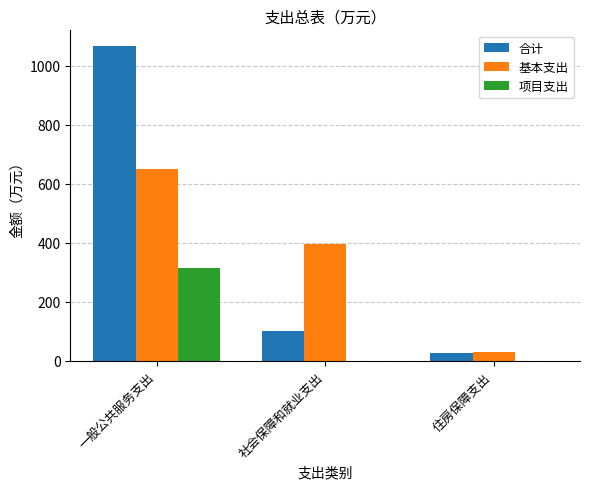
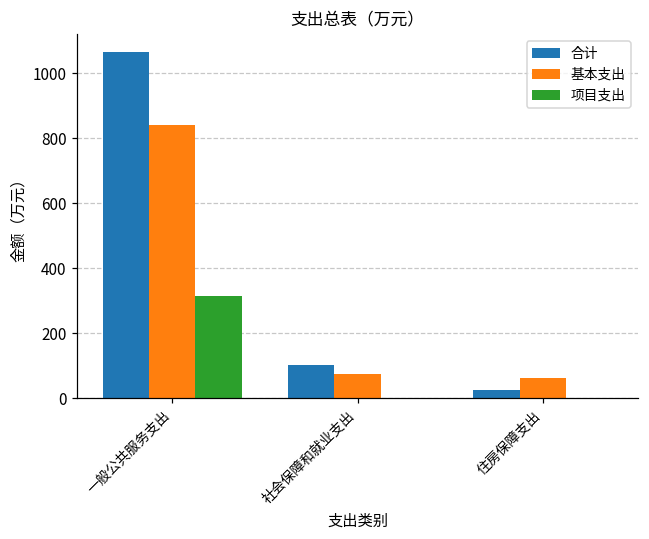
  {
    "合计": {
      "一般公共服务支出": 1070,
      "社会保障和就业支出": 100,
      "住房保障支出": 30
    },
    "基本支出": {
-     "一般公共服务支出": 650,
-     "社会保障和就业支出": 390,
-     "住房保障支出": 30
+     "一般公共服务支出": 840,
+     "社会保障和就业支出": 70,
+     "住房保障支出": 60
    },
    "项目支出": {
      "一般公共服务支出": 320,
      "社会保障和就业支出": 0,
      "住房保障支出": 0
    }
  }
